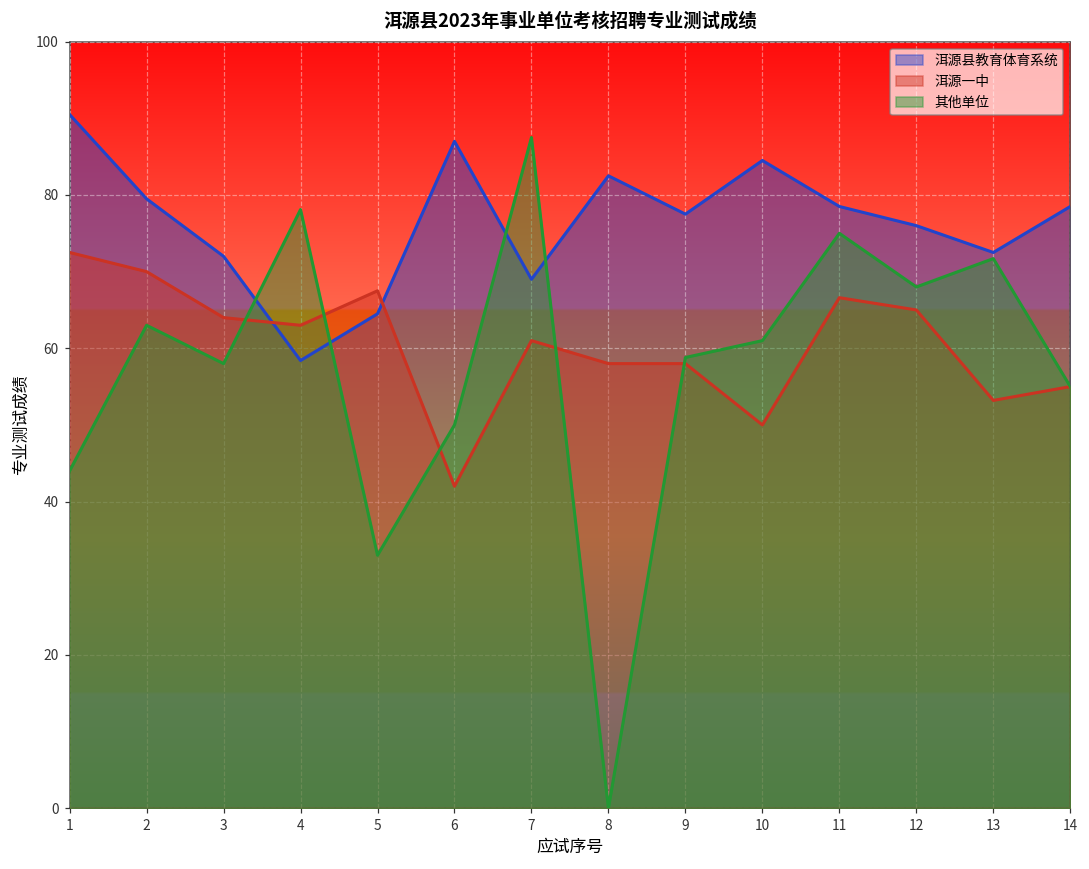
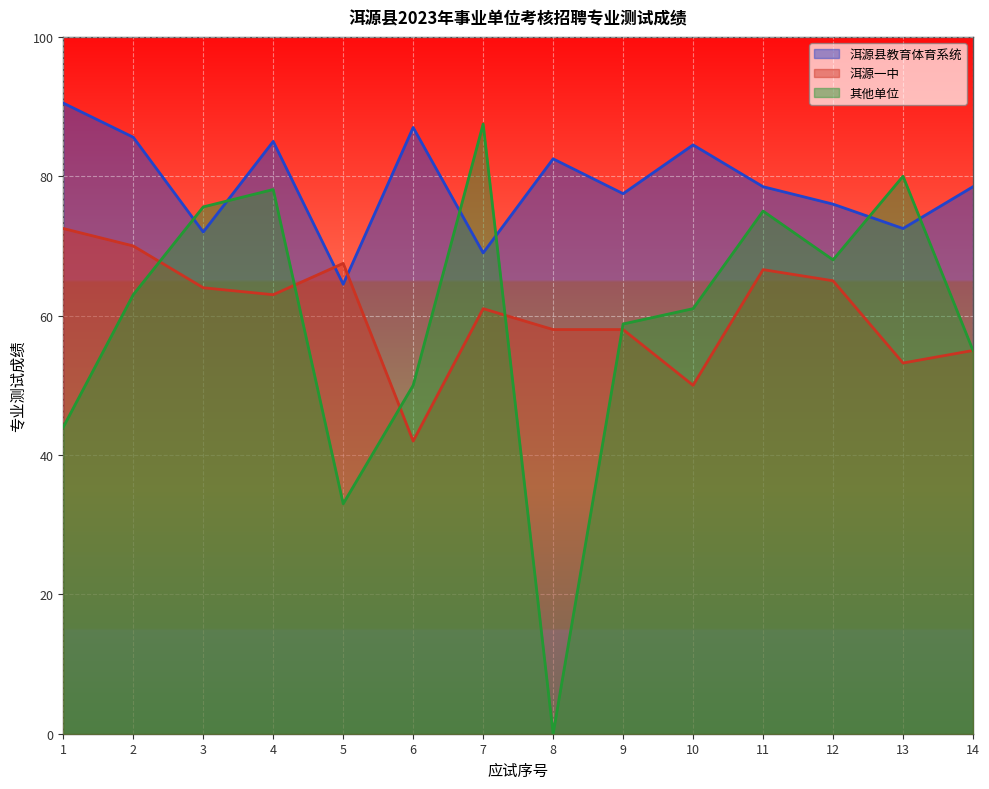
  {
    "洱源县教育体育系统": {
      "1": 91,
-     "2": 80,
+     "2": 86,
      "3": 72,
-     "4": 58,
+     "4": 85,
      "5": 65,
      "6": 87,
      "7": 69,
      "8": 83,
      "9": 78,
      "10": 85,
      "11": 79,
      "12": 76,
      "13": 73,
      "14": 79
    },
    "洱源一中": {
      "1": 73,
      "2": 70,
      "3": 64,
      "4": 63,
      "5": 68,
      "6": 42,
      "7": 61,
      "8": 58,
      "9": 58,
      "10": 50,
      "11": 67,
      "12": 65,
      "13": 53
    },
    "其他单位": {
      "1": 44,
      "2": 63,
-     "3": 58,
+     "3": 76,
      "4": 78,
      "5": 33,
      "6": 50,
      "7": 88,
      "8": 0,
      "9": 59,
      "10": 61,
      "11": 75,
      "12": 68,
-     "13": 72
+     "13": 80
    }
  }
